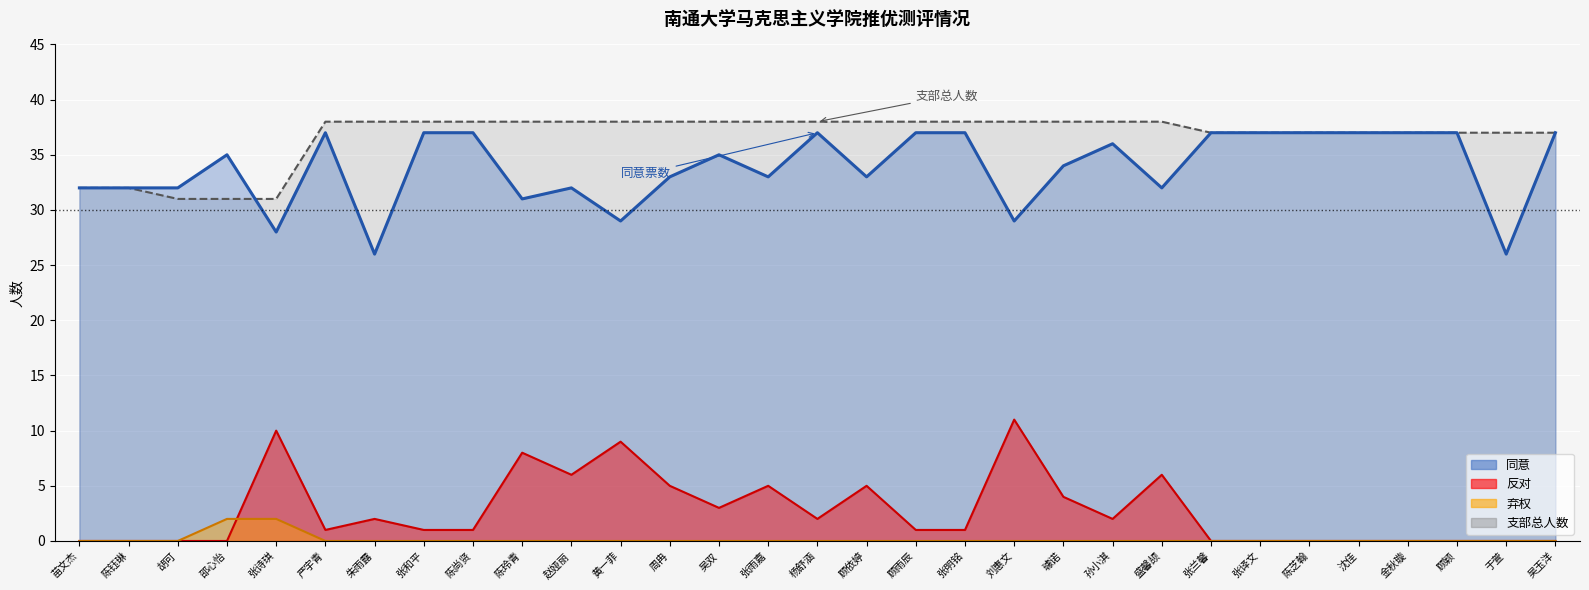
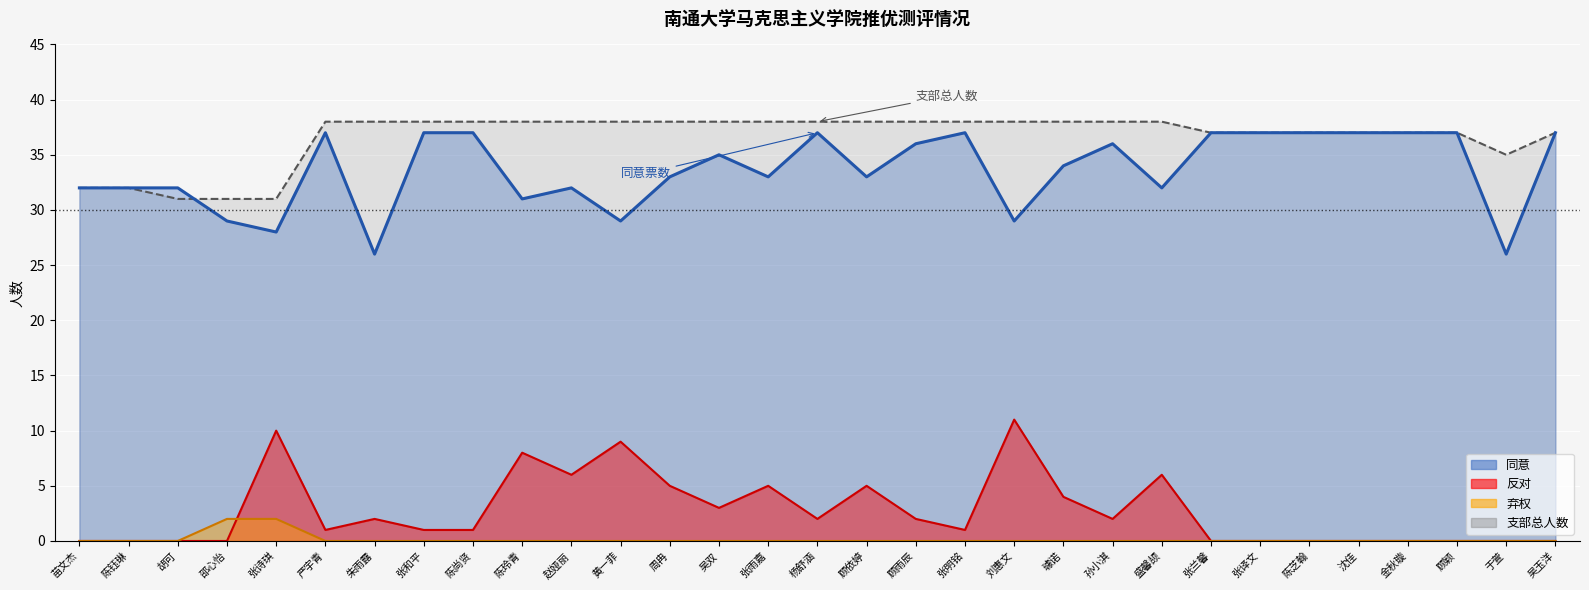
  {
    "支部总人数": {
      "胡可": 31,
      "邵心怡": 31,
      "张诗琪": 31,
      "严宇青": 38,
      "朱雨露": 38,
      "张和平": 38,
      "陈尚贤": 38,
      "陈玲青": 38,
      "赵娅丽": 38,
      "黄一菲": 38,
      "周冉": 38,
      "吴双": 38,
      "张雨嘉": 38,
      "杨舒涵": 38,
      "顾依婷": 38,
      "顾雨辰": 38,
      "张明铭": 38,
      "刘惠文": 38,
      "璩诺": 38,
      "孙小淇": 38,
      "盛馨颉": 38,
-     "于萱": 37
+     "于萱": 35
    },
    "同意": {
      "胡可": 32,
-     "邵心怡": 35,
+     "邵心怡": 29,
      "张诗琪": 28,
      "严宇青": 37,
      "朱雨露": 26,
      "张和平": 37,
      "陈尚贤": 37,
      "陈玲青": 31,
      "赵娅丽": 32,
      "黄一菲": 29,
      "周冉": 33,
      "吴双": 35,
      "张雨嘉": 33,
      "杨舒涵": 37,
      "顾依婷": 33,
-     "顾雨辰": 37,
+     "顾雨辰": 36,
      "张明铭": 37,
      "刘惠文": 29,
      "璩诺": 34,
      "孙小淇": 36,
      "盛馨颉": 32,
      "于萱": 26
    },
    "反对": {
      "邵心怡": 0,
      "张诗琪": 10,
      "严宇青": 1,
      "朱雨露": 2,
      "张和平": 1,
      "陈尚贤": 1,
      "陈玲青": 8,
      "赵娅丽": 6,
      "黄一菲": 9,
      "周冉": 5,
      "吴双": 3,
      "张雨嘉": 5,
      "杨舒涵": 2,
      "顾依婷": 5,
-     "顾雨辰": 1,
+     "顾雨辰": 2,
      "张明铭": 1,
      "刘惠文": 11,
      "璩诺": 4,
      "孙小淇": 2,
      "盛馨颉": 6
    },
    "弃权": {
      "邵心怡": 2,
      "张诗琪": 2,
      "严宇青": 0,
      "朱雨露": 0,
      "张和平": 0,
      "陈尚贤": 0,
      "陈玲青": 0,
      "赵娅丽": 0,
      "黄一菲": 0,
      "周冉": 0,
      "吴双": 0,
      "张雨嘉": 0,
      "杨舒涵": 0,
      "顾依婷": 0,
      "顾雨辰": 0,
      "张明铭": 0,
      "刘惠文": 0,
      "璩诺": 0,
      "孙小淇": 0,
      "盛馨颉": 0
    }
  }
